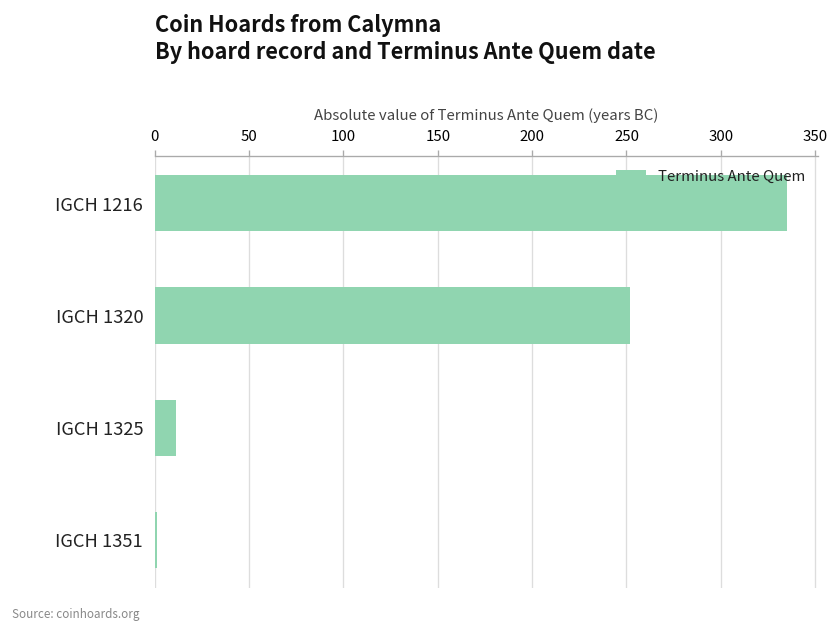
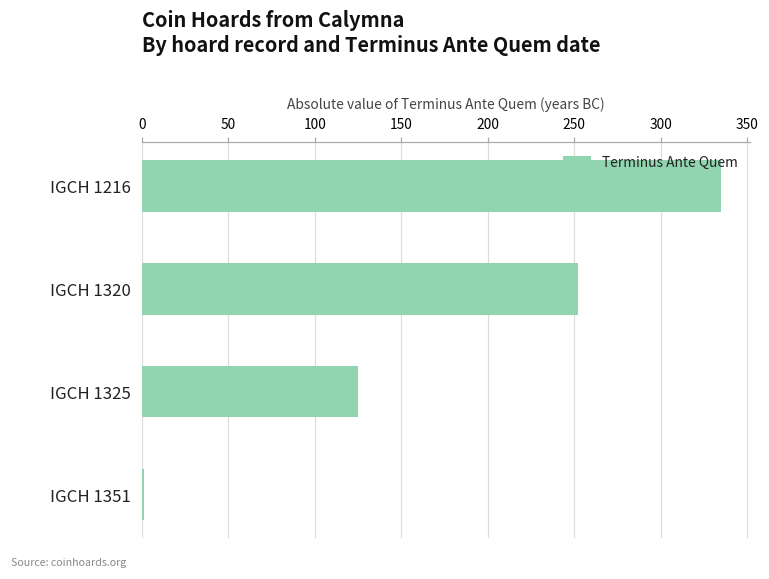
  {
    "IGCH 1216": 335,
    "IGCH 1320": 252,
-   "IGCH 1325": 11
+   "IGCH 1325": 125
  }
